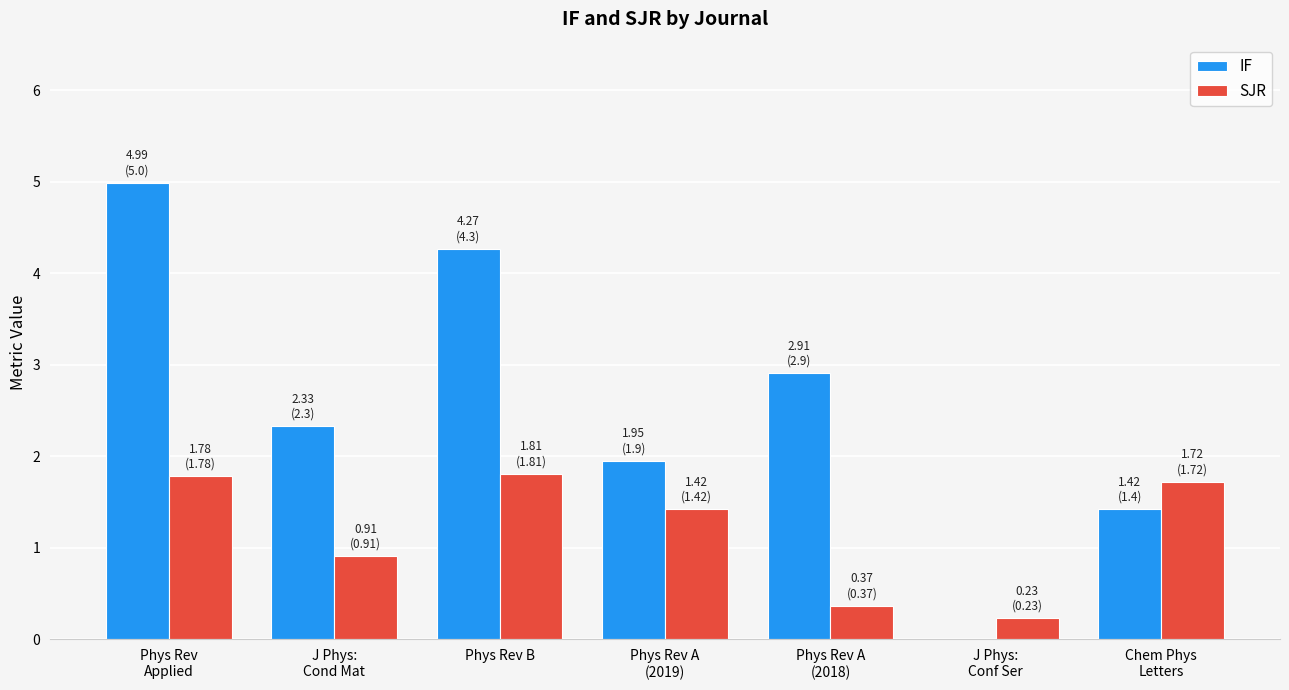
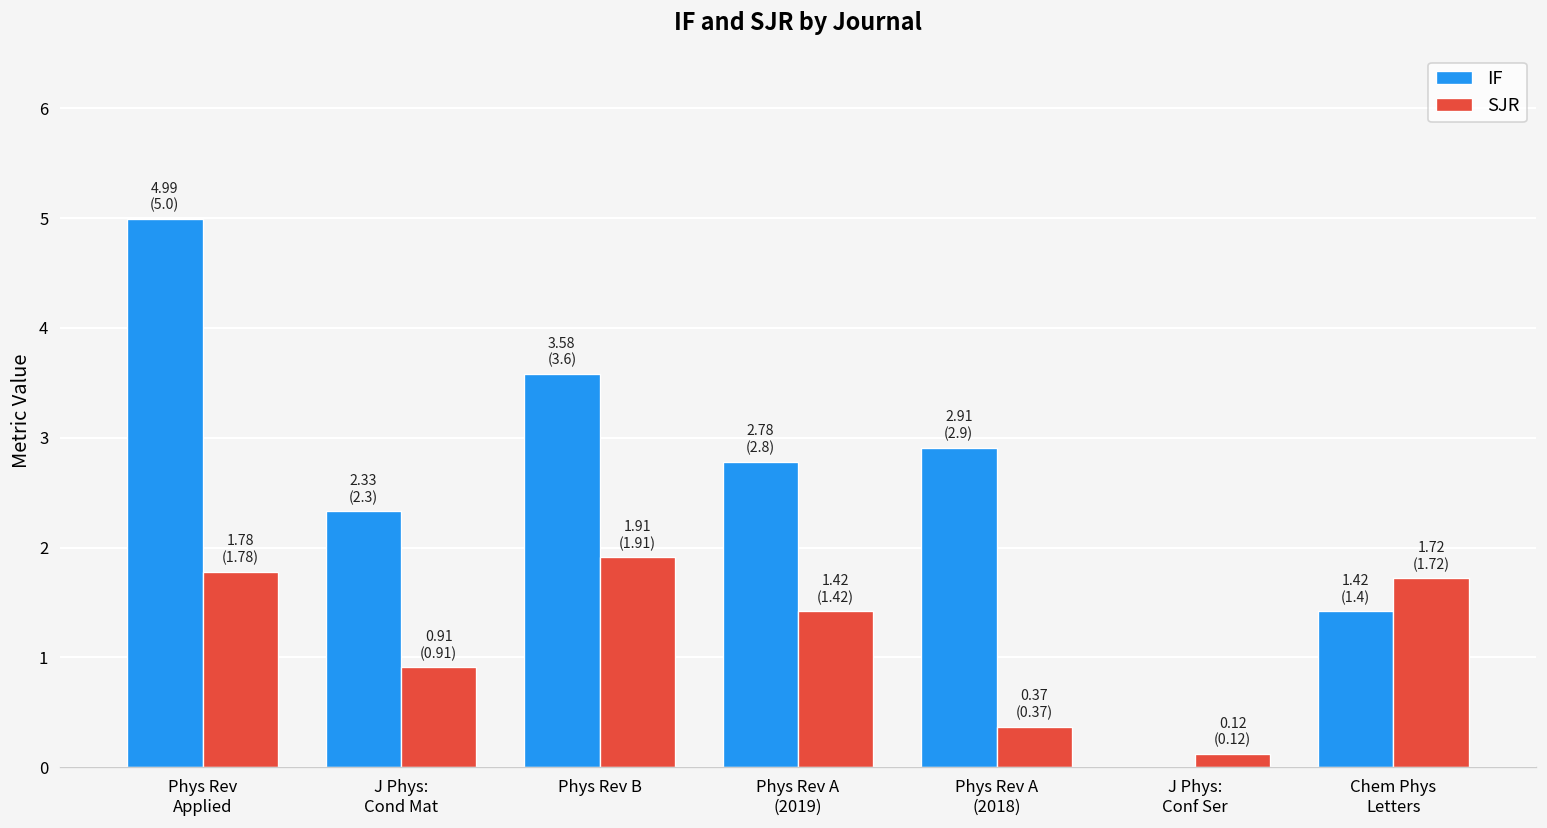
  {
    "IF": {
      "Phys Rev Applied": "4.99",
      "J Phys: Cond Mat": "2.33",
-     "Phys Rev B": "4.27 (4.3)",
-     "Phys Rev A (2019)": "1.95 (1.9)",
+     "Phys Rev B": "3.58 (3.6)",
+     "Phys Rev A (2019)": "2.78 (2.8)",
      "Phys Rev A (2018)": "2.91",
      "Chem Phys Letters": "1.42"
    },
    "SJR": {
      "Phys Rev Applied": "1.78",
      "J Phys: Cond Mat": "0.91",
-     "Phys Rev B": "1.81 (1.81)",
+     "Phys Rev B": "1.91 (1.91)",
      "Phys Rev A (2019)": "1.42",
      "Phys Rev A (2018)": "0.37",
-     "J Phys: Conf Ser": "0.23 (0.23)",
+     "J Phys: Conf Ser": "0.12 (0.12)",
      "Chem Phys Letters": "1.72"
    }
  }
